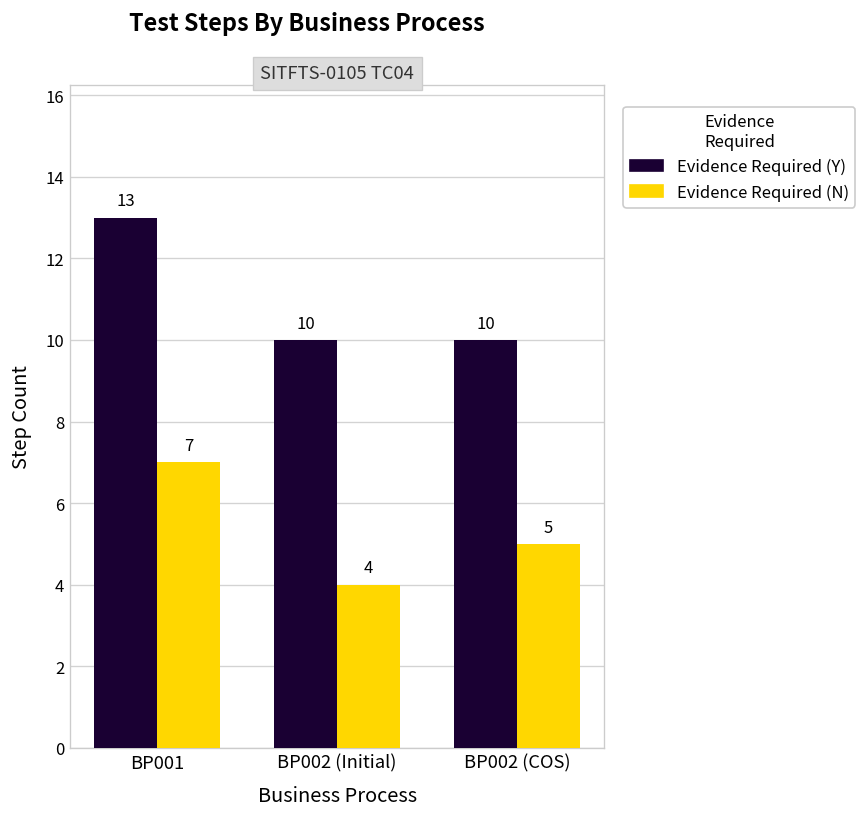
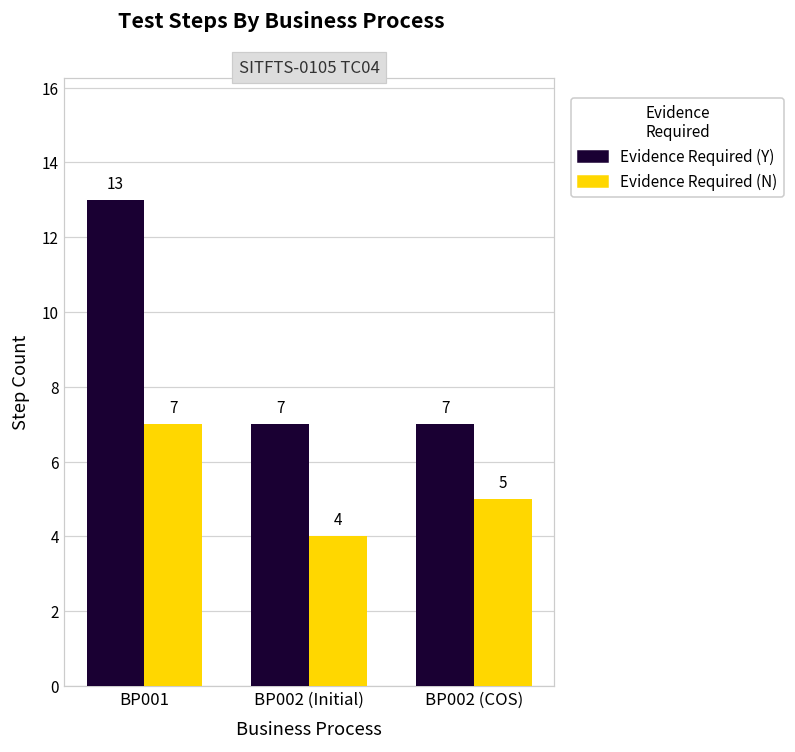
  {
    "Evidence Required (Y)": {
      "BP001": 13,
-     "BP002 (Initial)": 10,
-     "BP002 (COS)": 10
+     "BP002 (Initial)": 7,
+     "BP002 (COS)": 7
    },
    "Evidence Required (N)": {
      "BP001": 7,
      "BP002 (Initial)": 4,
      "BP002 (COS)": 5
    }
  }
